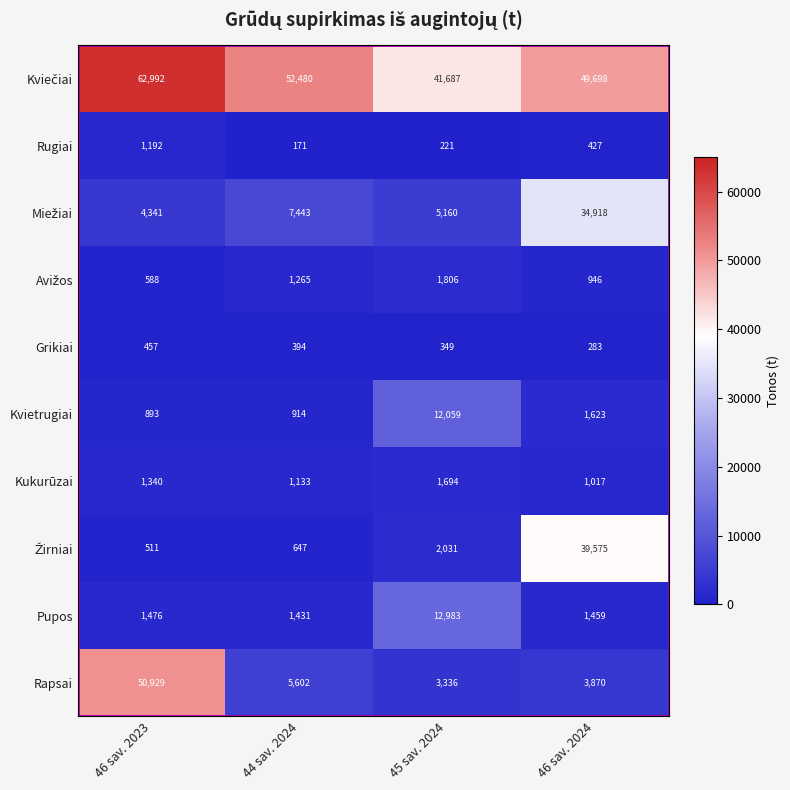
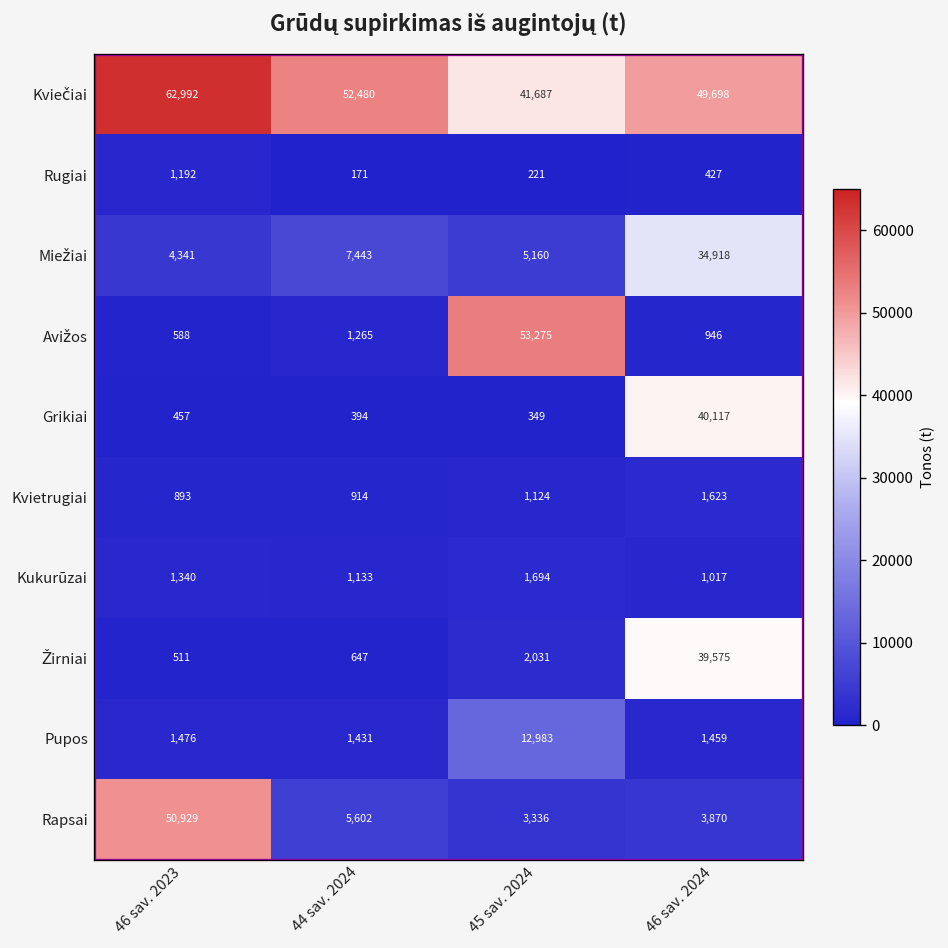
  {
    "Kviečiai": {
      "46 sav. 2023": "62,992",
      "44 sav. 2024": "52,480",
      "45 sav. 2024": "41,687",
      "46 sav. 2024": "49,698"
    },
    "Rugiai": {
      "46 sav. 2023": "1,192",
      "44 sav. 2024": "171",
      "45 sav. 2024": "221",
      "46 sav. 2024": "427"
    },
    "Miežiai": {
      "46 sav. 2023": "4,341",
      "44 sav. 2024": "7,443",
      "45 sav. 2024": "5,160",
      "46 sav. 2024": "34,918"
    },
    "Avižos": {
      "46 sav. 2023": "588",
      "44 sav. 2024": "1,265",
-     "45 sav. 2024": "1,806",
+     "45 sav. 2024": "53,275",
      "46 sav. 2024": "946"
    },
    "Grikiai": {
      "46 sav. 2023": "457",
      "44 sav. 2024": "394",
      "45 sav. 2024": "349",
-     "46 sav. 2024": "283"
+     "46 sav. 2024": "40,117"
    },
    "Kvietrugiai": {
      "46 sav. 2023": "893",
      "44 sav. 2024": "914",
-     "45 sav. 2024": "12,059",
+     "45 sav. 2024": "1,124",
      "46 sav. 2024": "1,623"
    },
    "Kukurūzai": {
      "46 sav. 2023": "1,340",
      "44 sav. 2024": "1,133",
      "45 sav. 2024": "1,694",
      "46 sav. 2024": "1,017"
    },
    "Žirniai": {
      "46 sav. 2023": "511",
      "44 sav. 2024": "647",
      "45 sav. 2024": "2,031",
      "46 sav. 2024": "39,575"
    },
    "Pupos": {
      "46 sav. 2023": "1,476",
      "44 sav. 2024": "1,431",
      "45 sav. 2024": "12,983",
      "46 sav. 2024": "1,459"
    },
    "Rapsai": {
      "46 sav. 2023": "50,929",
      "44 sav. 2024": "5,602",
      "45 sav. 2024": "3,336",
      "46 sav. 2024": "3,870"
    }
  }
